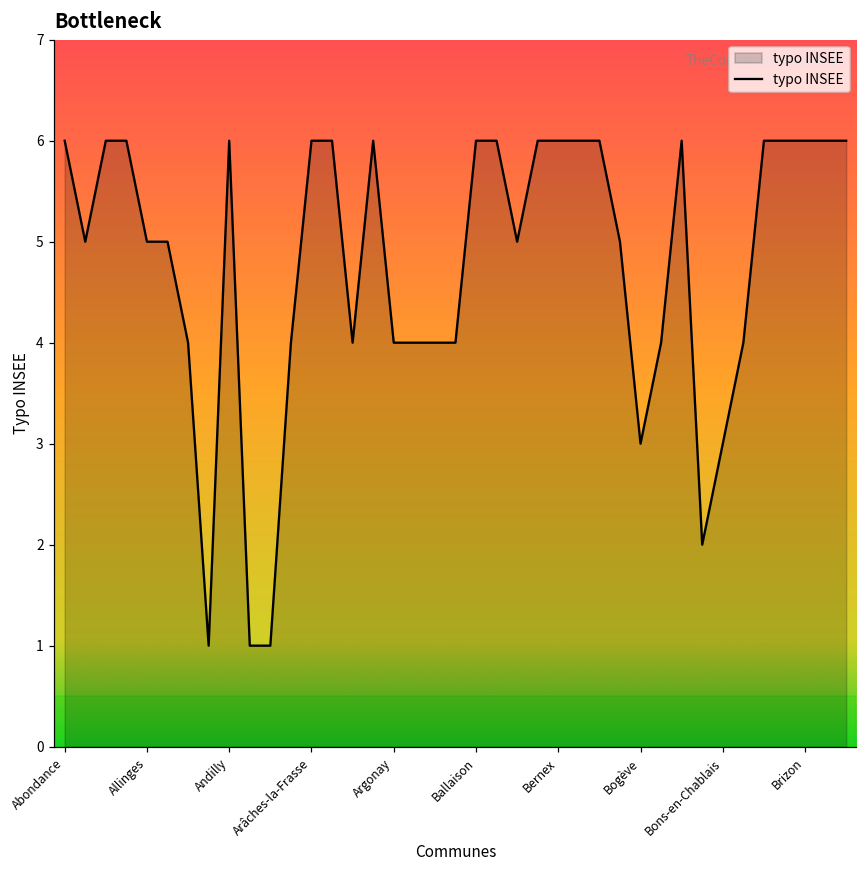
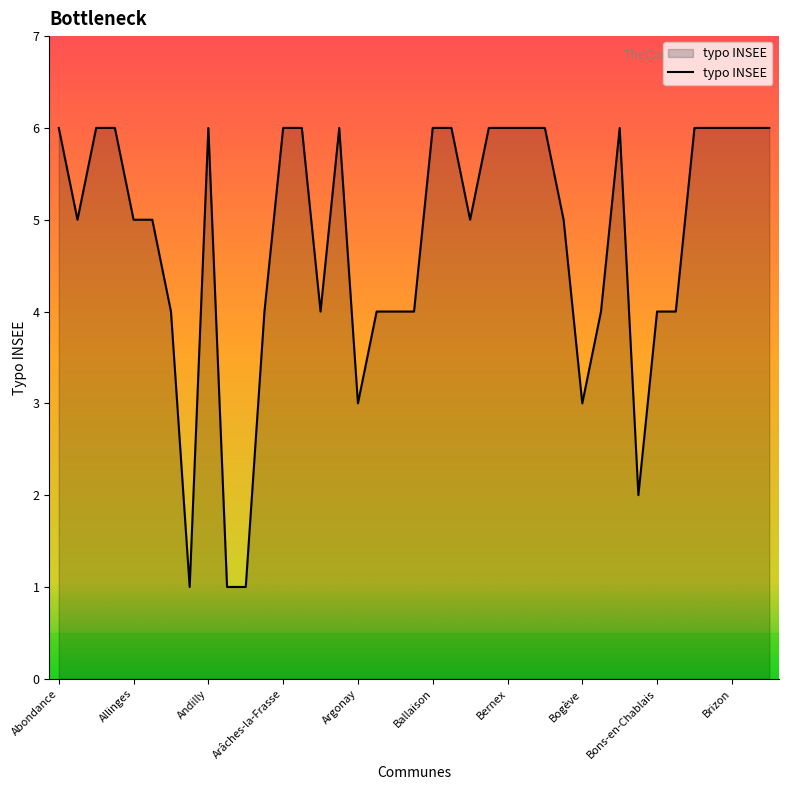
  {
    "Abondance": 6,
    "Allinges": 5,
    "Andilly": 6,
    "Arâches-la-Frasse": 6,
-   "Argonay": 4,
+   "Argonay": 3,
    "Ballaison": 6,
    "Bernex": 6,
    "Bogève": 3,
-   "Bons-en-Chablais": 3,
+   "Bons-en-Chablais": 4,
    "Brizon": 6
  }
